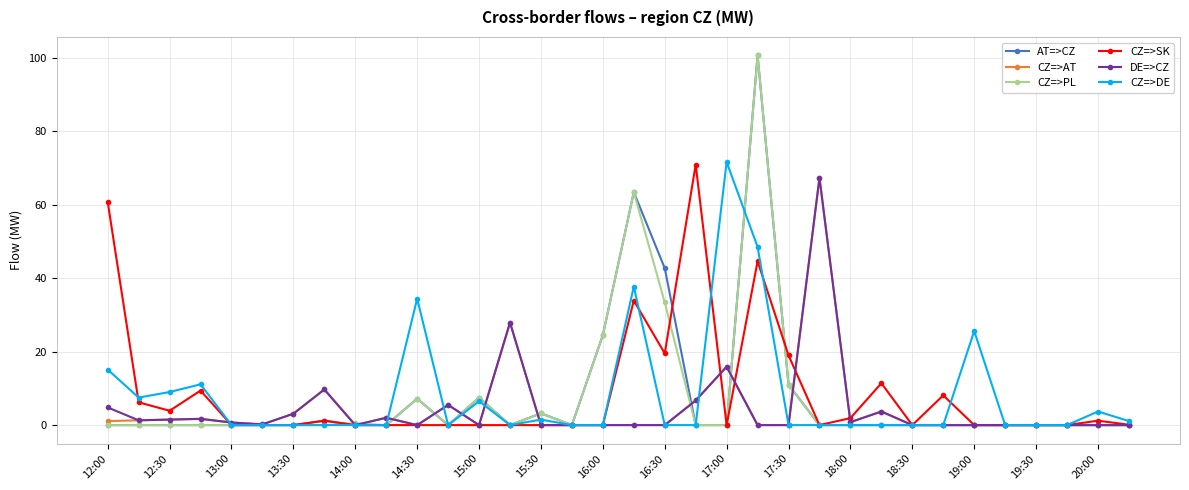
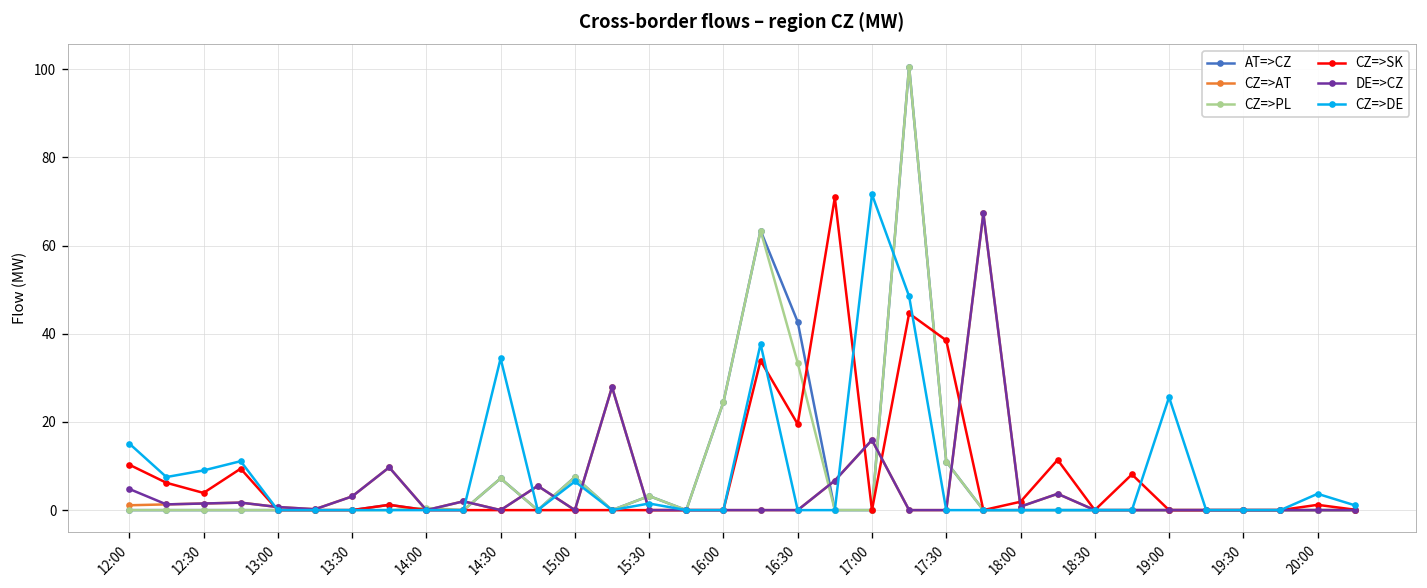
  {
    "AT=>CZ": {
      "16:30": 43
    },
    "CZ=>AT": {
      "12:00": 1
    },
    "CZ=>PL": {
      "16:30": 33
    },
    "CZ=>SK": {
-     "12:00": 61,
+     "12:00": 10,
      "12:30": 4,
      "16:30": 20,
-     "17:30": 19,
+     "17:30": 39,
      "18:00": 2,
      "20:00": 1
    },
    "DE=>CZ": {
      "12:00": 5
    },
    "CZ=>DE": {
      "12:00": 15,
      "12:30": 9,
      "14:30": 34,
      "15:00": 7,
      "15:30": 2,
      "17:00": 72,
      "19:00": 26,
      "20:00": 4
    }
  }
